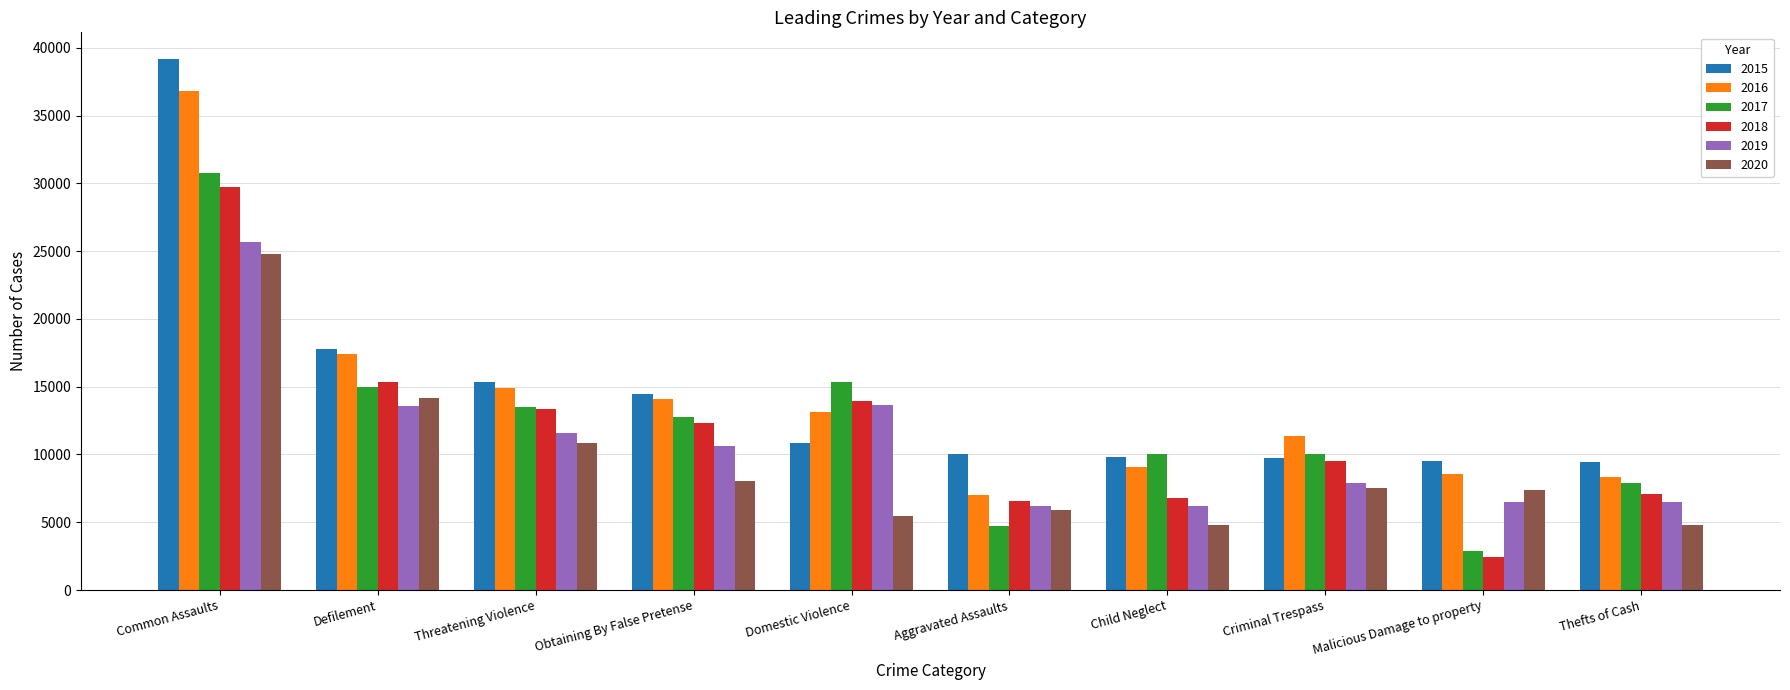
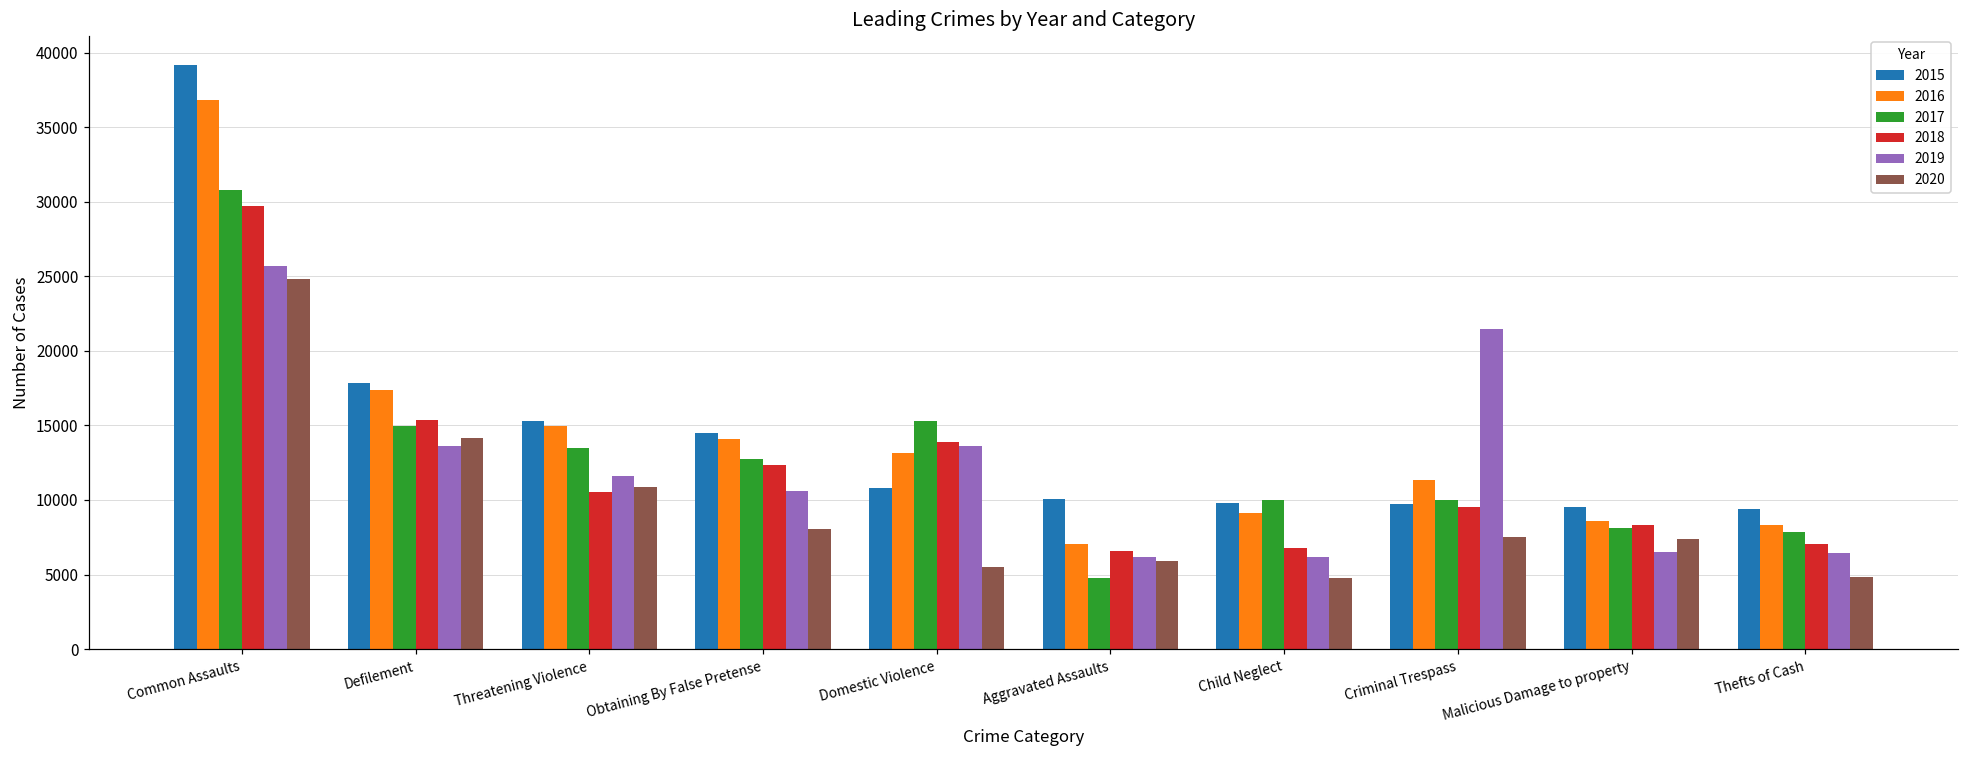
  {
    "2015": {
      "Common Assaults": 39200,
      "Defilement": 17800,
      "Threatening Violence": 15300,
      "Obtaining By False Pretense": 14500,
      "Domestic Violence": 10800,
      "Aggravated Assaults": 10100,
      "Child Neglect": 9800,
      "Criminal Trespass": 9700,
      "Malicious Damage to property": 9500,
      "Thefts of Cash": 9400
    },
    "2016": {
      "Common Assaults": 36800,
      "Defilement": 17400,
      "Threatening Violence": 14900,
      "Obtaining By False Pretense": 14100,
      "Domestic Violence": 13100,
      "Aggravated Assaults": 7000,
      "Child Neglect": 9100,
      "Criminal Trespass": 11400,
      "Malicious Damage to property": 8600,
      "Thefts of Cash": 8300
    },
    "2017": {
      "Common Assaults": 30800,
      "Defilement": 15000,
      "Threatening Violence": 13500,
      "Obtaining By False Pretense": 12800,
      "Domestic Violence": 15300,
      "Aggravated Assaults": 4800,
      "Child Neglect": 10000,
      "Criminal Trespass": 10000,
-     "Malicious Damage to property": 2900,
+     "Malicious Damage to property": 8100,
      "Thefts of Cash": 7900
    },
    "2018": {
      "Common Assaults": 29700,
      "Defilement": 15400,
-     "Threatening Violence": 13400,
+     "Threatening Violence": 10600,
      "Obtaining By False Pretense": 12300,
      "Domestic Violence": 13900,
      "Aggravated Assaults": 6600,
      "Child Neglect": 6800,
      "Criminal Trespass": 9500,
-     "Malicious Damage to property": 2400,
+     "Malicious Damage to property": 8300,
      "Thefts of Cash": 7100
    },
    "2019": {
      "Common Assaults": 25700,
      "Defilement": 13600,
      "Threatening Violence": 11600,
      "Obtaining By False Pretense": 10600,
      "Domestic Violence": 13600,
      "Aggravated Assaults": 6200,
      "Child Neglect": 6200,
-     "Criminal Trespass": 7900,
+     "Criminal Trespass": 21500,
      "Malicious Damage to property": 6500,
      "Thefts of Cash": 6500
    },
    "2020": {
      "Common Assaults": 24800,
      "Defilement": 14100,
      "Threatening Violence": 10800,
      "Obtaining By False Pretense": 8100,
      "Domestic Violence": 5500,
      "Aggravated Assaults": 5900,
      "Child Neglect": 4800,
      "Criminal Trespass": 7500,
      "Malicious Damage to property": 7400,
      "Thefts of Cash": 4800
    }
  }
